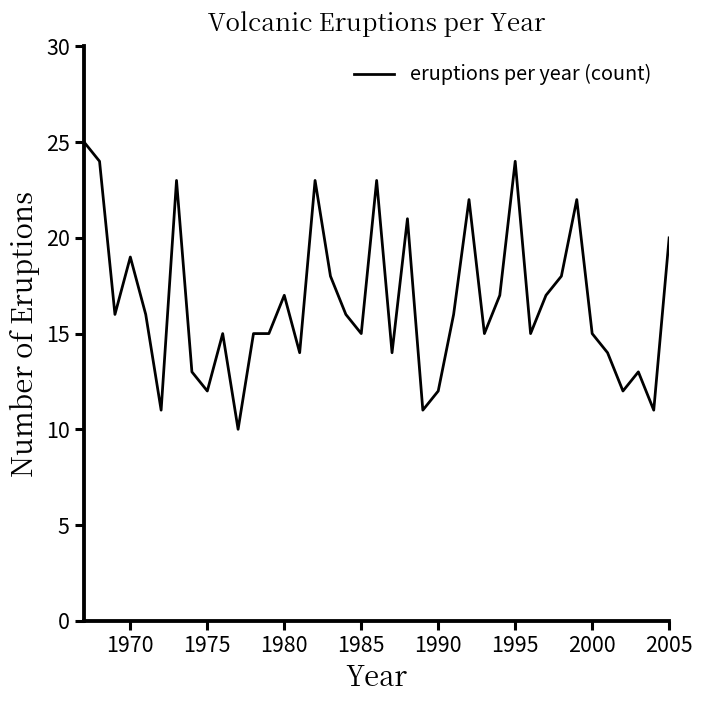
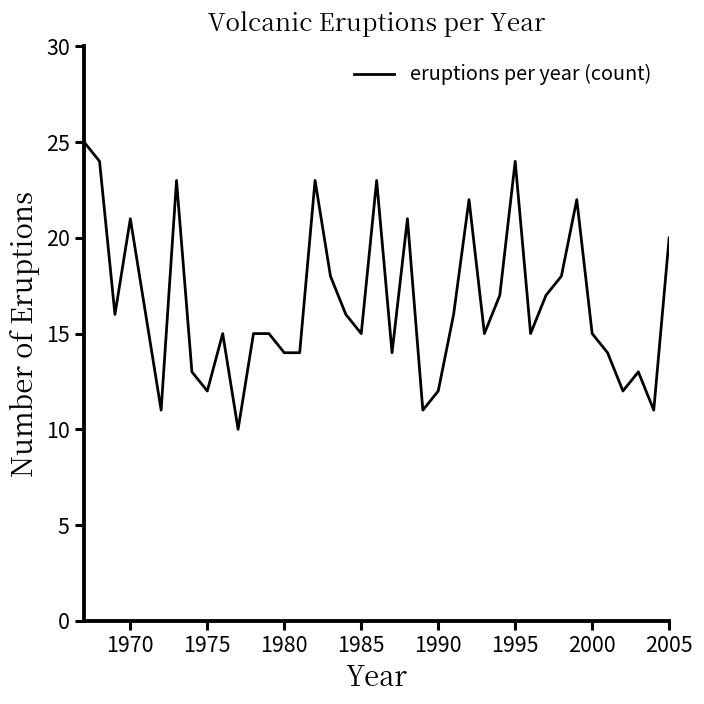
  {
-   "1970": 19,
+   "1970": 21,
    "1975": 12,
-   "1980": 17,
+   "1980": 14,
    "1985": 15,
    "1990": 12,
    "1995": 24,
    "2000": 15,
    "2005": 20
  }
